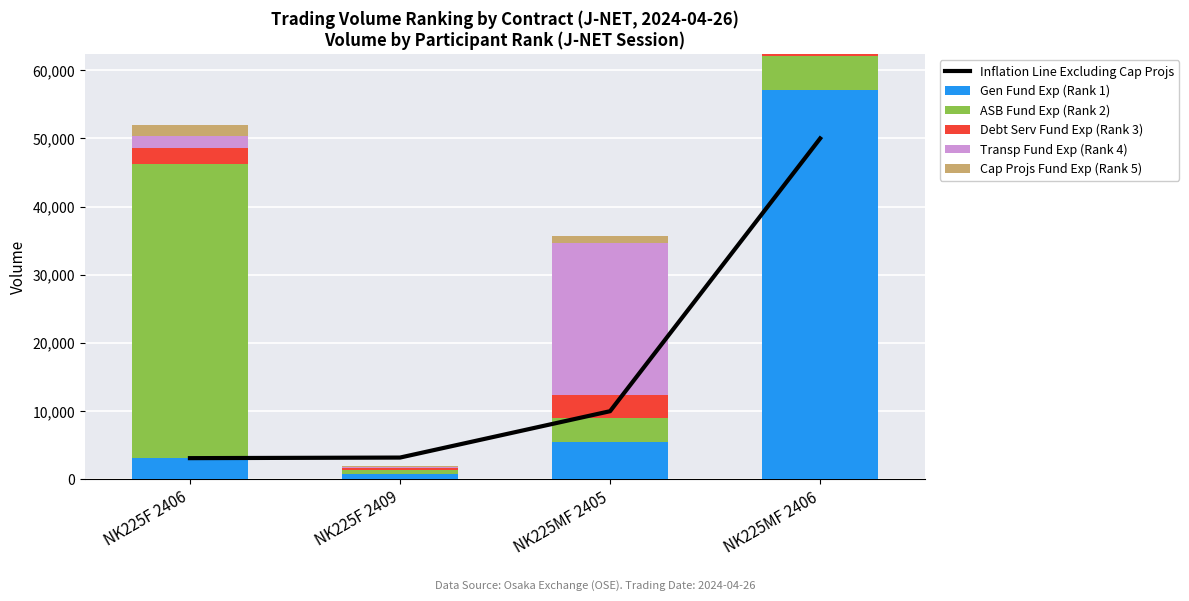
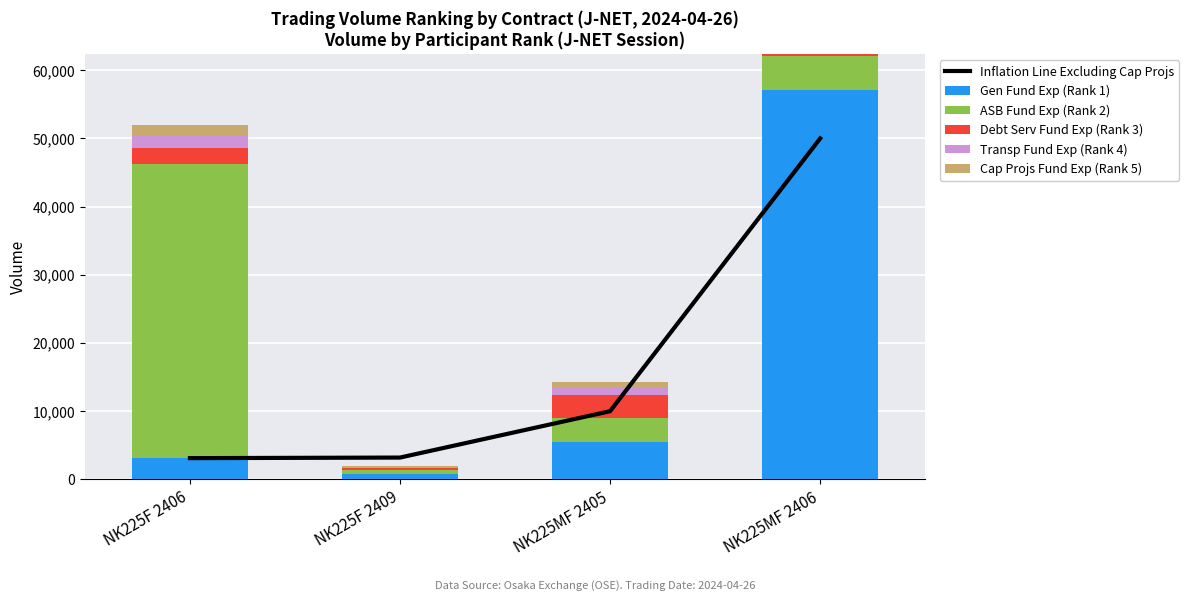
  {
    "Inflation Line Excluding Cap Projs": {
      "NK225F 2406": "3,000",
      "NK225F 2409": "3,000",
      "NK225MF 2405": "10,000",
      "NK225MF 2406": "50,000"
    },
    "Gen Fund Exp (Rank 1)": {
      "NK225F 2406": "3,000",
      "NK225F 2409": "1,000",
      "NK225MF 2405": "6,000",
      "NK225MF 2406": "57,000"
    },
    "ASB Fund Exp (Rank 2)": {
      "NK225F 2406": "43,000",
      "NK225F 2409": "1,000",
      "NK225MF 2405": "4,000",
      "NK225MF 2406": "5,000"
    },
    "Debt Serv Fund Exp (Rank 3)": {
      "NK225F 2406": "2,000",
      "NK225MF 2405": "3,000"
    },
    "Transp Fund Exp (Rank 4)": {
      "NK225F 2406": "2,000",
-     "NK225MF 2405": "22,000",
+     "NK225MF 2405": "1,000",
      "NK225MF 2406": "0"
    },
    "Cap Projs Fund Exp (Rank 5)": {
      "NK225F 2406": "2,000",
      "NK225MF 2405": "1,000",
      "NK225MF 2406": "0"
    }
  }
